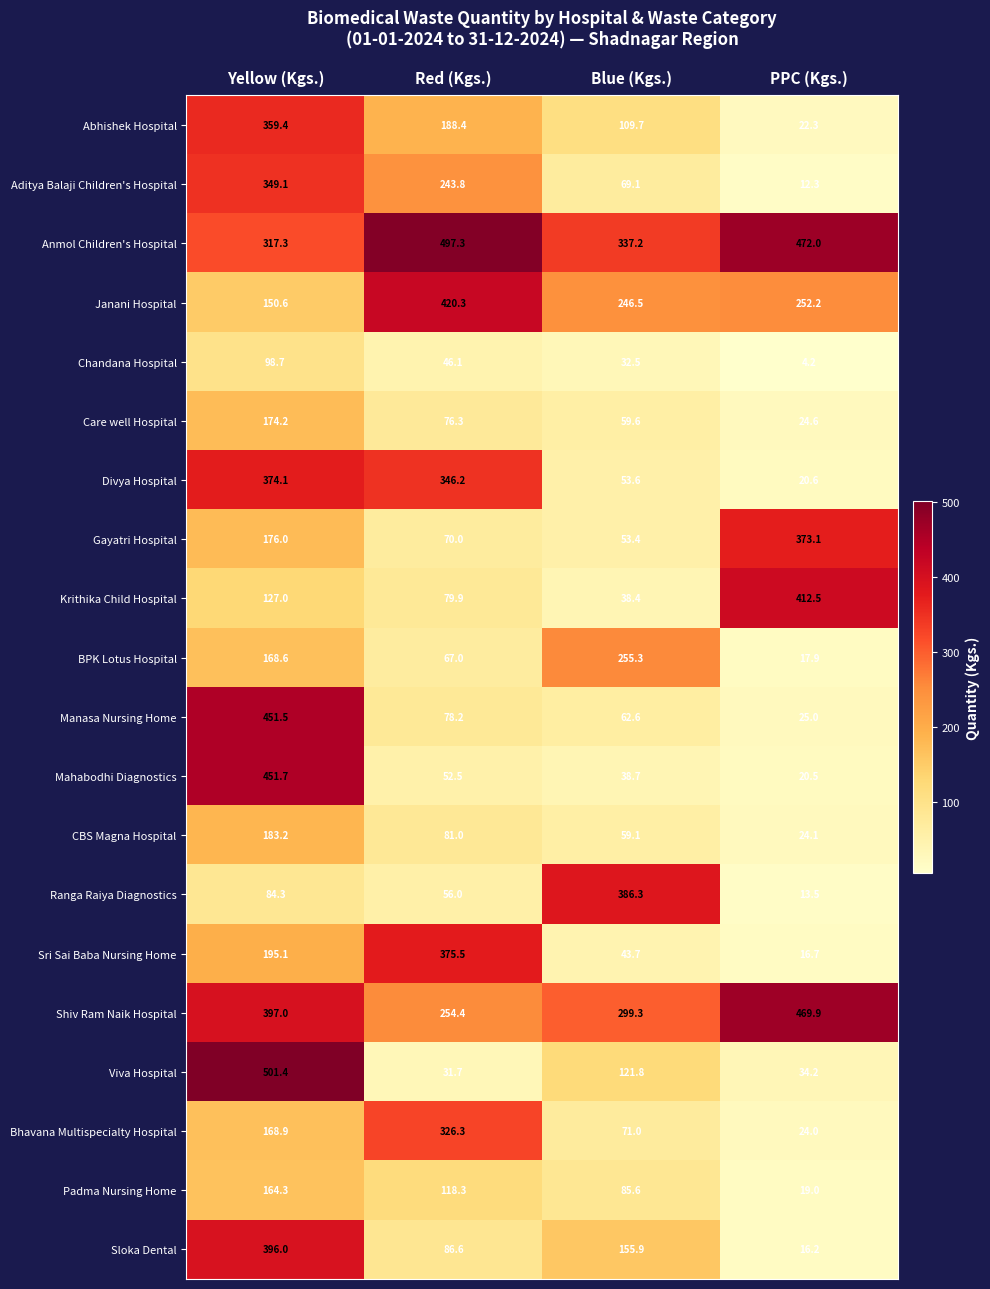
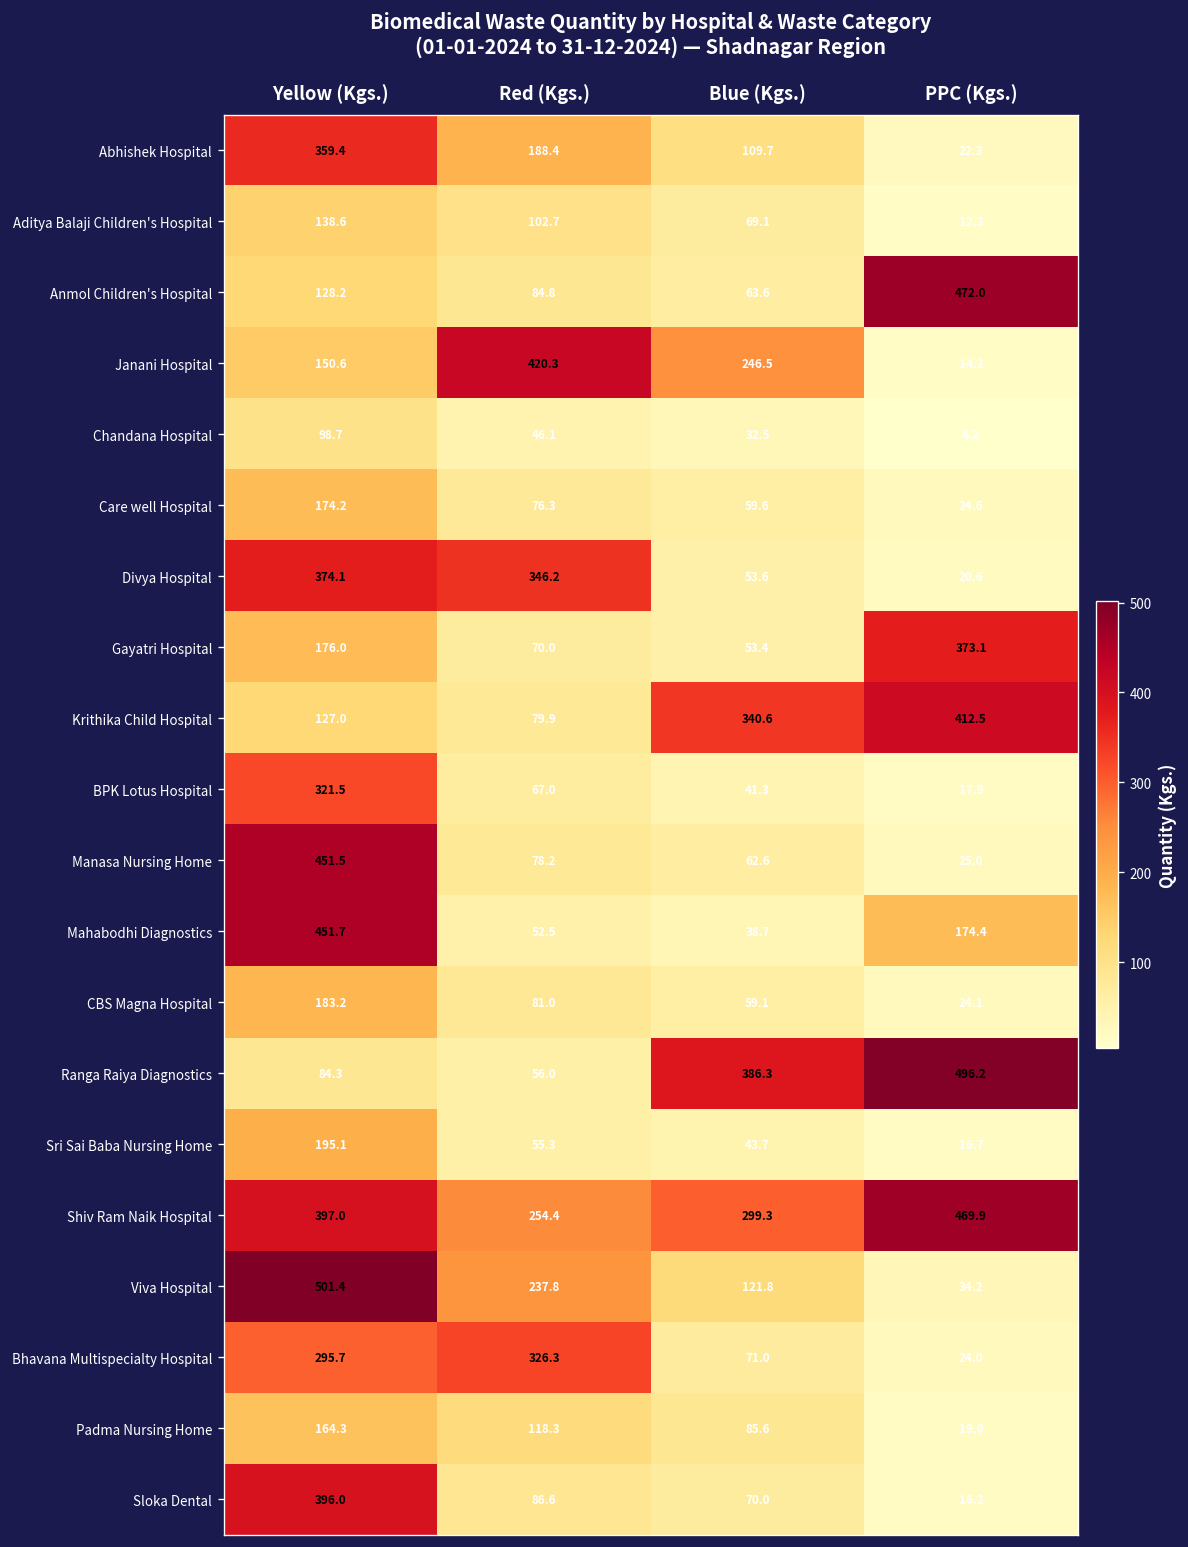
  {
    "Abhishek Hospital": {
      "Yellow (Kgs.)": 359.4,
      "Red (Kgs.)": 188.4,
      "Blue (Kgs.)": 109.7,
      "PPC (Kgs.)": 22.3
    },
    "Aditya Balaji Children's Hospital": {
-     "Yellow (Kgs.)": 349.1,
-     "Red (Kgs.)": 243.8,
+     "Yellow (Kgs.)": 138.6,
+     "Red (Kgs.)": 102.7,
      "Blue (Kgs.)": 69.1,
      "PPC (Kgs.)": 12.3
    },
    "Anmol Children's Hospital": {
-     "Yellow (Kgs.)": 317.3,
-     "Red (Kgs.)": 497.3,
-     "Blue (Kgs.)": 337.2,
+     "Yellow (Kgs.)": 128.2,
+     "Red (Kgs.)": 84.8,
+     "Blue (Kgs.)": 63.6,
      "PPC (Kgs.)": 472.0
    },
    "Janani Hospital": {
      "Yellow (Kgs.)": 150.6,
      "Red (Kgs.)": 420.3,
      "Blue (Kgs.)": 246.5,
-     "PPC (Kgs.)": 252.2
+     "PPC (Kgs.)": 14.2
    },
    "Chandana Hospital": {
      "Yellow (Kgs.)": 98.7,
      "Red (Kgs.)": 46.1,
      "Blue (Kgs.)": 32.5,
      "PPC (Kgs.)": 4.2
    },
    "Care well Hospital": {
      "Yellow (Kgs.)": 174.2,
      "Red (Kgs.)": 76.3,
      "Blue (Kgs.)": 59.6,
      "PPC (Kgs.)": 24.6
    },
    "Divya Hospital": {
      "Yellow (Kgs.)": 374.1,
      "Red (Kgs.)": 346.2,
      "Blue (Kgs.)": 53.6,
      "PPC (Kgs.)": 20.6
    },
    "Gayatri Hospital": {
      "Yellow (Kgs.)": 176.0,
      "Red (Kgs.)": 70.0,
      "Blue (Kgs.)": 53.4,
      "PPC (Kgs.)": 373.1
    },
    "Krithika Child Hospital": {
      "Yellow (Kgs.)": 127.0,
      "Red (Kgs.)": 79.9,
-     "Blue (Kgs.)": 38.4,
+     "Blue (Kgs.)": 340.6,
      "PPC (Kgs.)": 412.5
    },
    "BPK Lotus Hospital": {
-     "Yellow (Kgs.)": 168.6,
+     "Yellow (Kgs.)": 321.5,
      "Red (Kgs.)": 67.0,
-     "Blue (Kgs.)": 255.3,
+     "Blue (Kgs.)": 41.3,
      "PPC (Kgs.)": 17.9
    },
    "Manasa Nursing Home": {
      "Yellow (Kgs.)": 451.5,
      "Red (Kgs.)": 78.2,
      "Blue (Kgs.)": 62.6,
      "PPC (Kgs.)": 25.0
    },
    "Mahabodhi Diagnostics": {
      "Yellow (Kgs.)": 451.7,
      "Red (Kgs.)": 52.5,
      "Blue (Kgs.)": 38.7,
-     "PPC (Kgs.)": 20.5
+     "PPC (Kgs.)": 174.4
    },
    "CBS Magna Hospital": {
      "Yellow (Kgs.)": 183.2,
      "Red (Kgs.)": 81.0,
      "Blue (Kgs.)": 59.1,
      "PPC (Kgs.)": 24.1
    },
    "Ranga Raiya Diagnostics": {
      "Yellow (Kgs.)": 84.3,
      "Red (Kgs.)": 56.0,
      "Blue (Kgs.)": 386.3,
-     "PPC (Kgs.)": 13.5
+     "PPC (Kgs.)": 496.2
    },
    "Sri Sai Baba Nursing Home": {
      "Yellow (Kgs.)": 195.1,
-     "Red (Kgs.)": 375.5,
+     "Red (Kgs.)": 55.3,
      "Blue (Kgs.)": 43.7,
      "PPC (Kgs.)": 16.7
    },
    "Shiv Ram Naik Hospital": {
      "Yellow (Kgs.)": 397.0,
      "Red (Kgs.)": 254.4,
      "Blue (Kgs.)": 299.3,
      "PPC (Kgs.)": 469.9
    },
    "Viva Hospital": {
      "Yellow (Kgs.)": 501.4,
-     "Red (Kgs.)": 31.7,
+     "Red (Kgs.)": 237.8,
      "Blue (Kgs.)": 121.8,
      "PPC (Kgs.)": 34.2
    },
    "Bhavana Multispecialty Hospital": {
-     "Yellow (Kgs.)": 168.9,
+     "Yellow (Kgs.)": 295.7,
      "Red (Kgs.)": 326.3,
      "Blue (Kgs.)": 71.0,
      "PPC (Kgs.)": 24.0
    },
    "Padma Nursing Home": {
      "Yellow (Kgs.)": 164.3,
      "Red (Kgs.)": 118.3,
      "Blue (Kgs.)": 85.6,
      "PPC (Kgs.)": 19.0
    },
    "Sloka Dental": {
      "Yellow (Kgs.)": 396.0,
      "Red (Kgs.)": 86.6,
-     "Blue (Kgs.)": 155.9,
+     "Blue (Kgs.)": 70.0,
      "PPC (Kgs.)": 16.2
    }
  }
